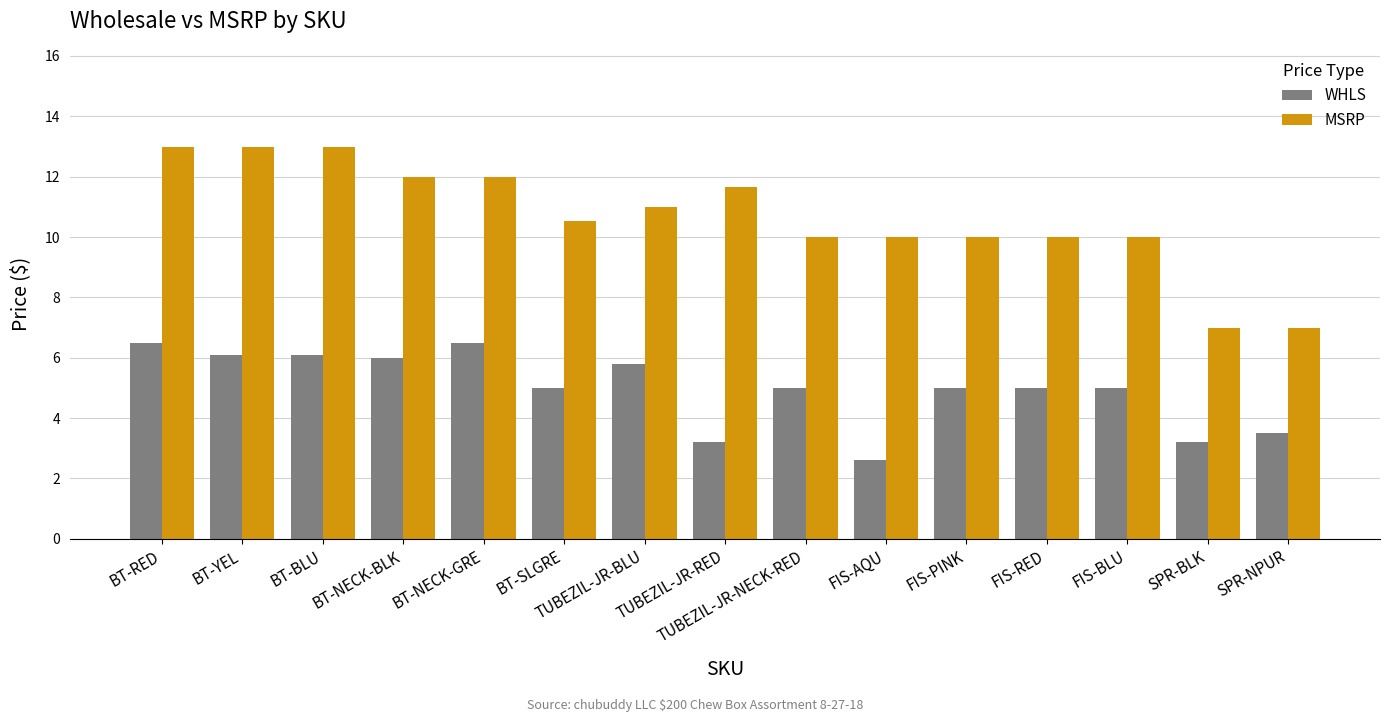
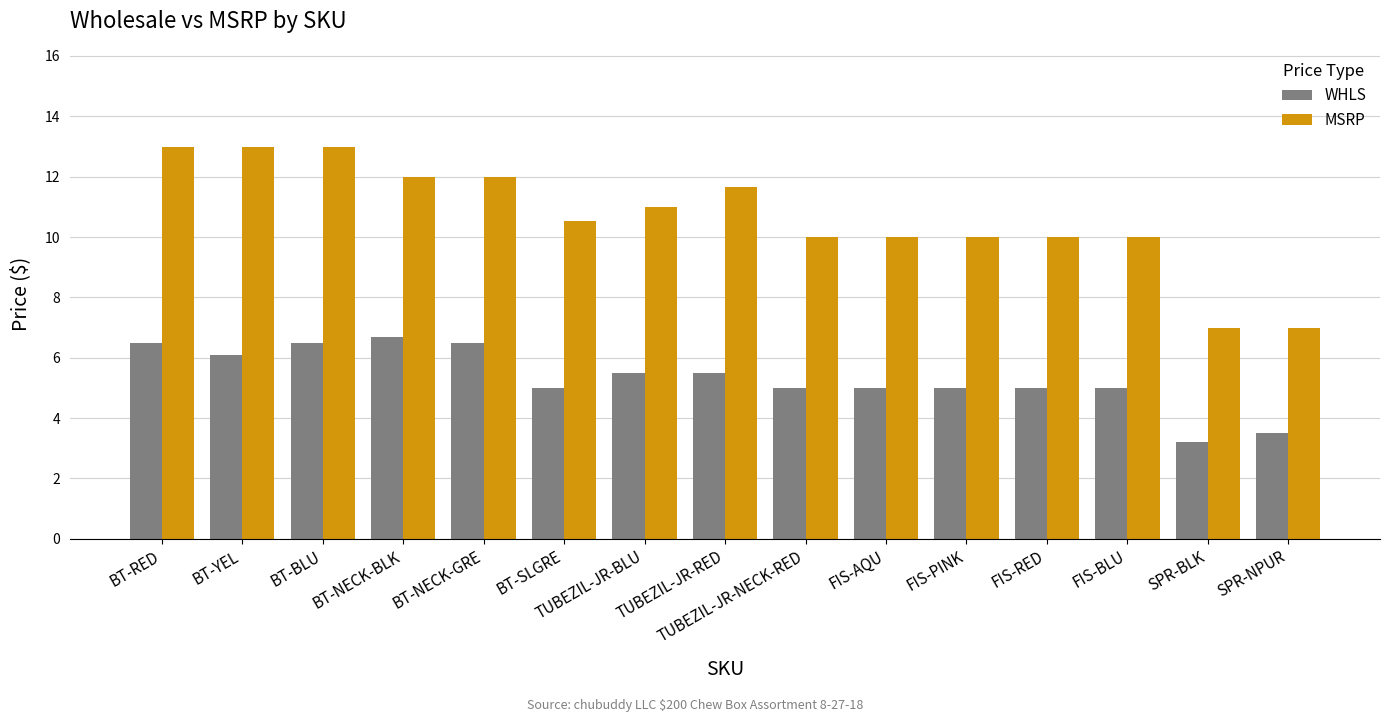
  {
    "WHLS": {
      "BT-RED": 6.5,
      "BT-YEL": 6.1,
-     "BT-BLU": 6.1,
-     "BT-NECK-BLK": 6.0,
+     "BT-BLU": 6.5,
+     "BT-NECK-BLK": 6.7,
      "BT-NECK-GRE": 6.5,
      "BT-SLGRE": 5.0,
-     "TUBEZIL-JR-BLU": 5.8,
-     "TUBEZIL-JR-RED": 3.2,
+     "TUBEZIL-JR-BLU": 5.5,
+     "TUBEZIL-JR-RED": 5.5,
      "TUBEZIL-JR-NECK-RED": 5.0,
-     "FIS-AQU": 2.6,
+     "FIS-AQU": 5.0,
      "FIS-PINK": 5.0,
      "FIS-RED": 5.0,
      "FIS-BLU": 5.0,
      "SPR-BLK": 3.2,
      "SPR-NPUR": 3.5
    },
    "MSRP": {
      "BT-RED": 13.0,
      "BT-YEL": 13.0,
      "BT-BLU": 13.0,
      "BT-NECK-BLK": 12.0,
      "BT-NECK-GRE": 12.0,
      "BT-SLGRE": 10.5,
      "TUBEZIL-JR-BLU": 11.0,
      "TUBEZIL-JR-RED": 11.7,
      "TUBEZIL-JR-NECK-RED": 10.0,
      "FIS-AQU": 10.0,
      "FIS-PINK": 10.0,
      "FIS-RED": 10.0,
      "FIS-BLU": 10.0,
      "SPR-BLK": 7.0,
      "SPR-NPUR": 7.0
    }
  }
